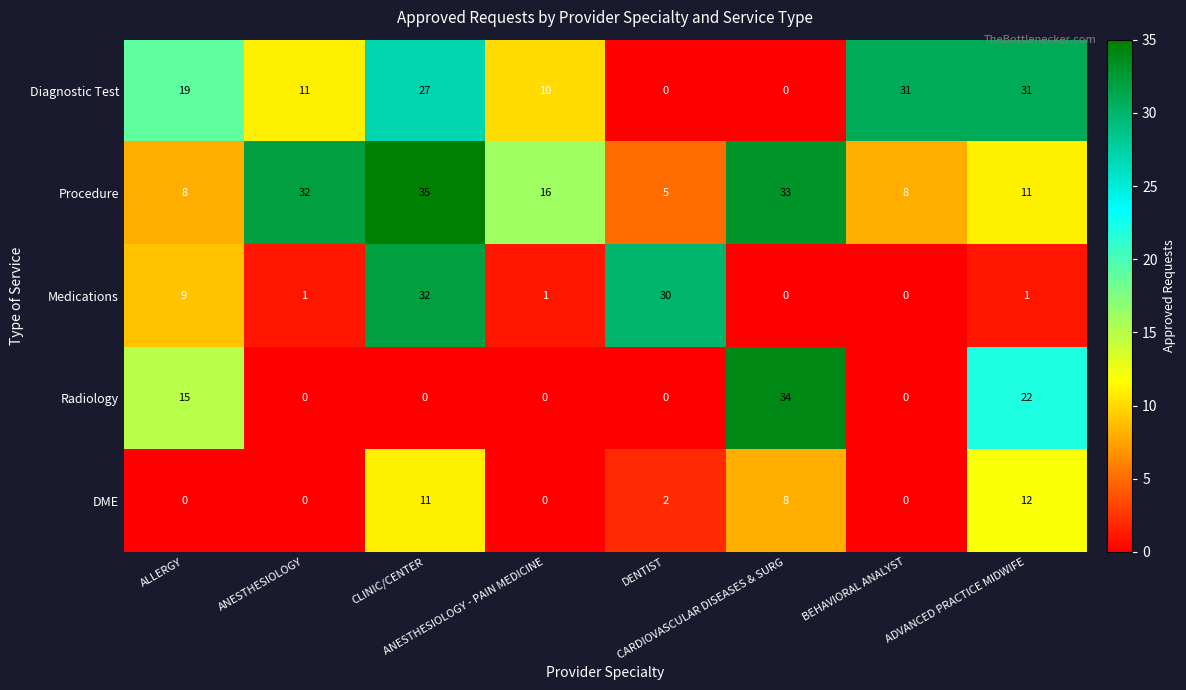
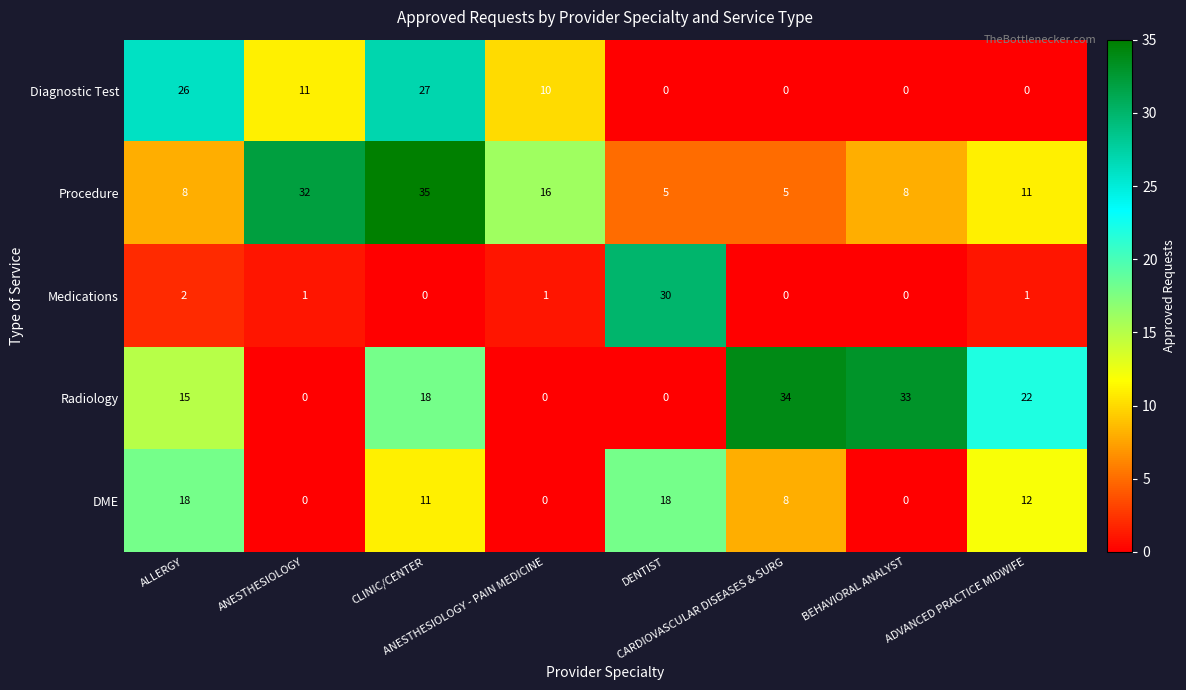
  {
    "Diagnostic Test": {
-     "ALLERGY": 19,
+     "ALLERGY": 26,
      "ANESTHESIOLOGY": 11,
      "CLINIC/CENTER": 27,
      "ANESTHESIOLOGY - PAIN MEDICINE": 10,
      "DENTIST": 0,
      "CARDIOVASCULAR DISEASES & SURG": 0,
-     "BEHAVIORAL ANALYST": 31,
-     "ADVANCED PRACTICE MIDWIFE": 31
+     "BEHAVIORAL ANALYST": 0,
+     "ADVANCED PRACTICE MIDWIFE": 0
    },
    "Procedure": {
      "ALLERGY": 8,
      "ANESTHESIOLOGY": 32,
      "CLINIC/CENTER": 35,
      "ANESTHESIOLOGY - PAIN MEDICINE": 16,
      "DENTIST": 5,
-     "CARDIOVASCULAR DISEASES & SURG": 33,
+     "CARDIOVASCULAR DISEASES & SURG": 5,
      "BEHAVIORAL ANALYST": 8,
      "ADVANCED PRACTICE MIDWIFE": 11
    },
    "Medications": {
-     "ALLERGY": 9,
+     "ALLERGY": 2,
      "ANESTHESIOLOGY": 1,
-     "CLINIC/CENTER": 32,
+     "CLINIC/CENTER": 0,
      "ANESTHESIOLOGY - PAIN MEDICINE": 1,
      "DENTIST": 30,
      "CARDIOVASCULAR DISEASES & SURG": 0,
      "BEHAVIORAL ANALYST": 0,
      "ADVANCED PRACTICE MIDWIFE": 1
    },
    "Radiology": {
      "ALLERGY": 15,
      "ANESTHESIOLOGY": 0,
-     "CLINIC/CENTER": 0,
+     "CLINIC/CENTER": 18,
      "ANESTHESIOLOGY - PAIN MEDICINE": 0,
      "DENTIST": 0,
      "CARDIOVASCULAR DISEASES & SURG": 34,
-     "BEHAVIORAL ANALYST": 0,
+     "BEHAVIORAL ANALYST": 33,
      "ADVANCED PRACTICE MIDWIFE": 22
    },
    "DME": {
-     "ALLERGY": 0,
+     "ALLERGY": 18,
      "ANESTHESIOLOGY": 0,
      "CLINIC/CENTER": 11,
      "ANESTHESIOLOGY - PAIN MEDICINE": 0,
-     "DENTIST": 2,
+     "DENTIST": 18,
      "CARDIOVASCULAR DISEASES & SURG": 8,
      "BEHAVIORAL ANALYST": 0,
      "ADVANCED PRACTICE MIDWIFE": 12
    }
  }
